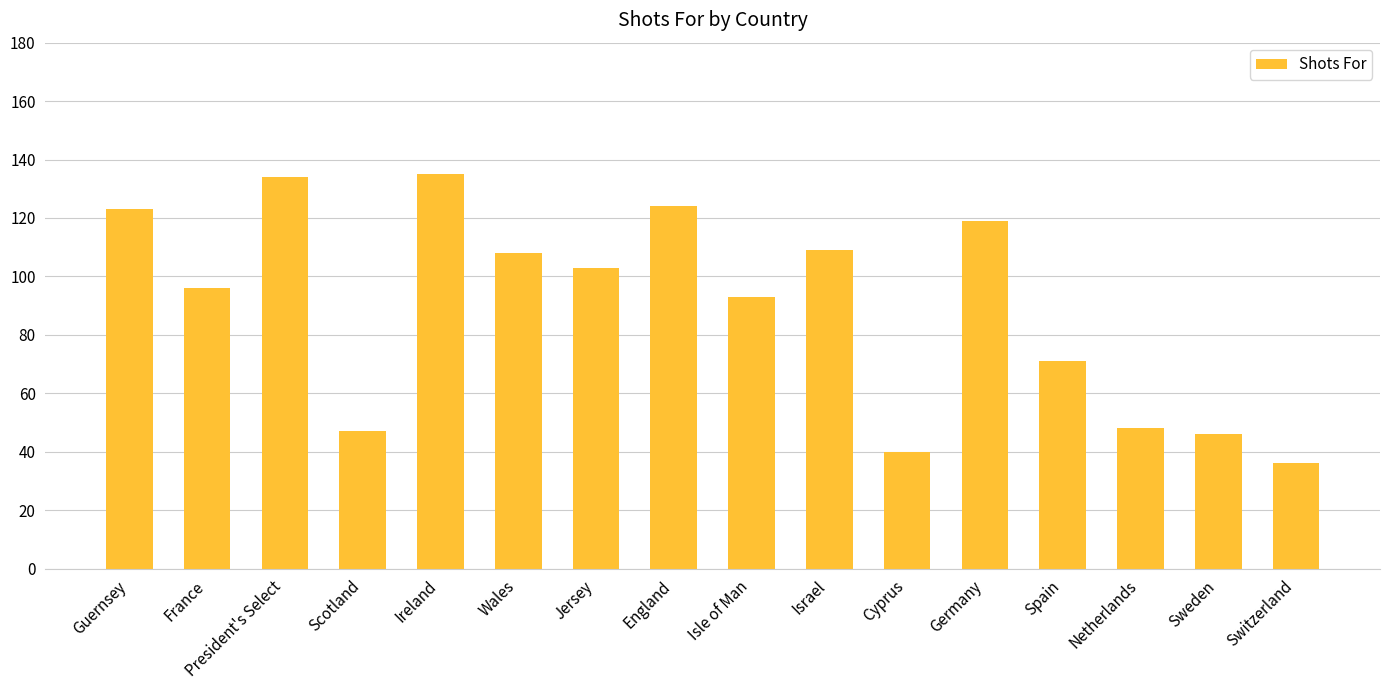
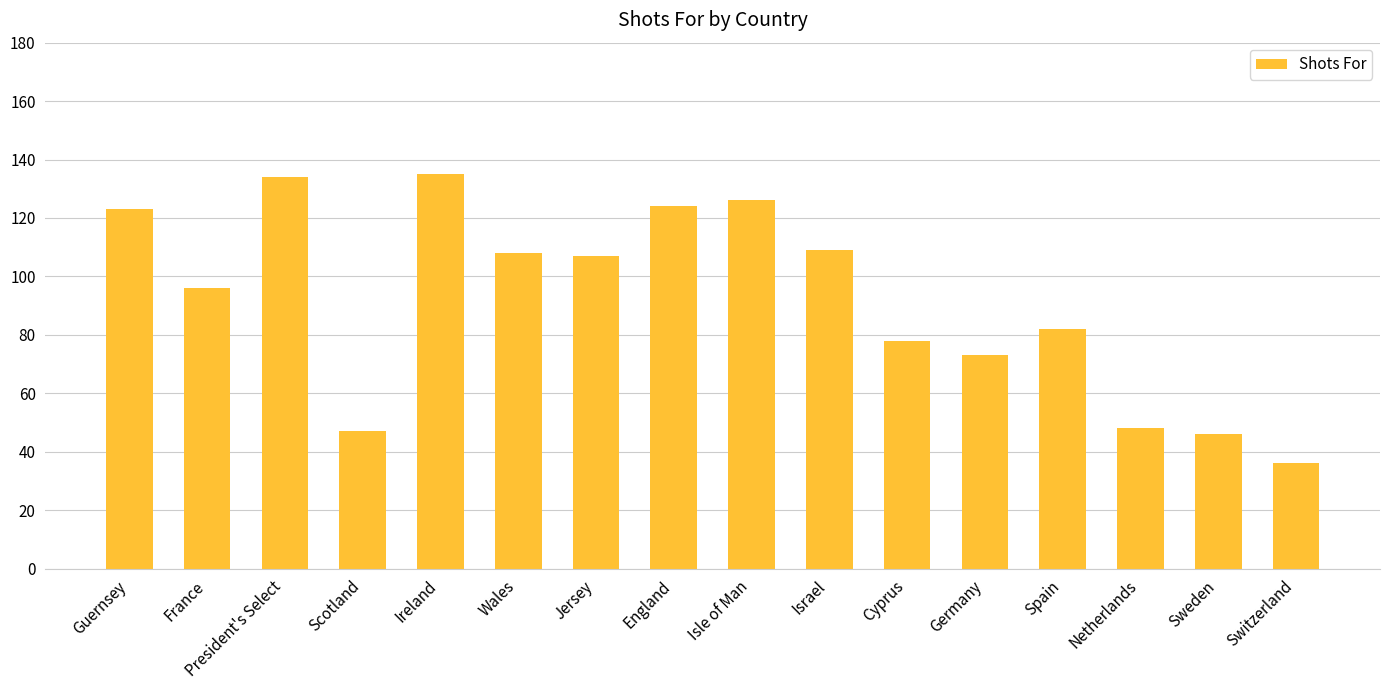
  {
    "Guernsey": 123,
    "France": 96,
    "President's Select": 134,
    "Scotland": 47,
    "Ireland": 135,
    "Wales": 108,
-   "Jersey": 103,
+   "Jersey": 107,
    "England": 124,
-   "Isle of Man": 93,
+   "Isle of Man": 126,
    "Israel": 109,
-   "Cyprus": 40,
-   "Germany": 119,
-   "Spain": 71,
+   "Cyprus": 78,
+   "Germany": 73,
+   "Spain": 82,
    "Netherlands": 48,
    "Sweden": 46,
    "Switzerland": 36
  }
